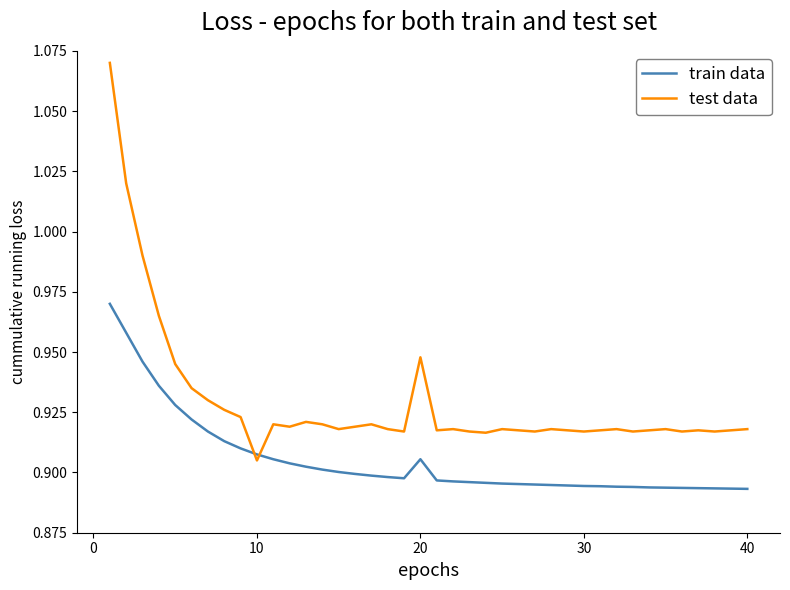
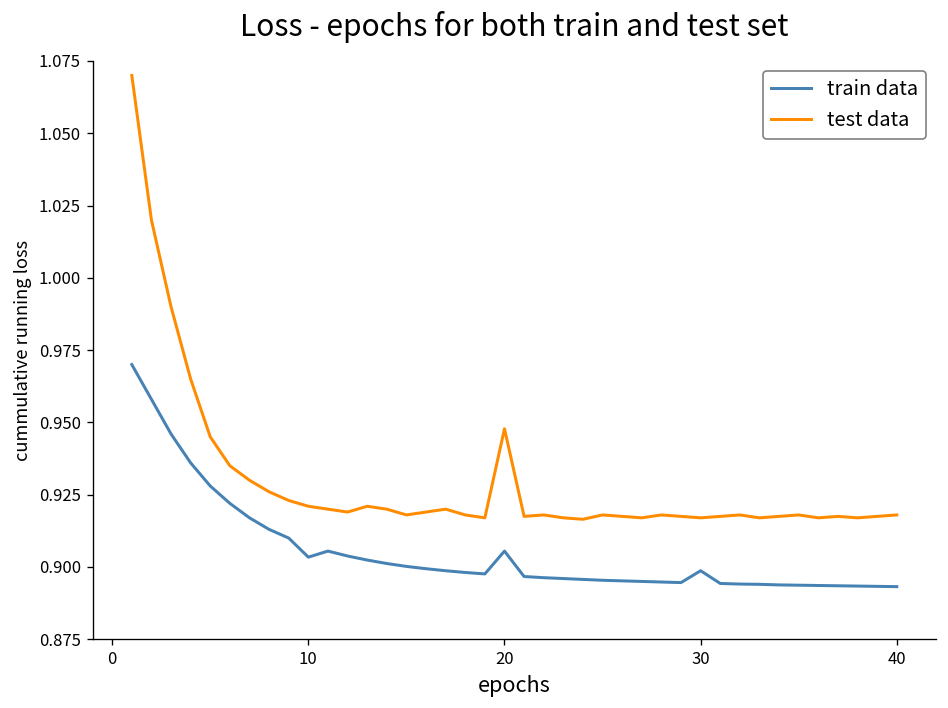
  {
    "train data": {
-     "10": 0.908,
+     "10": 0.903,
      "20": 0.906,
-     "30": 0.894,
+     "30": 0.899,
      "40": 0.893
    },
    "test data": {
-     "10": 0.905,
+     "10": 0.921,
      "20": 0.948,
      "30": 0.917,
      "40": 0.918
    }
  }
